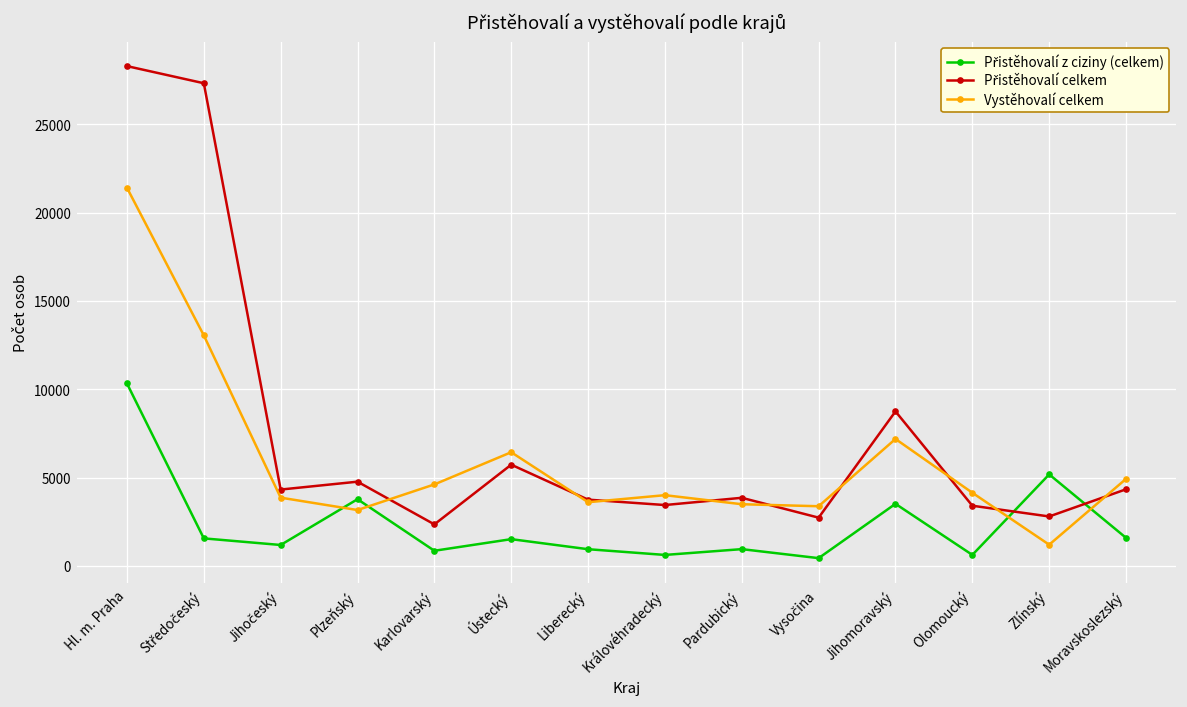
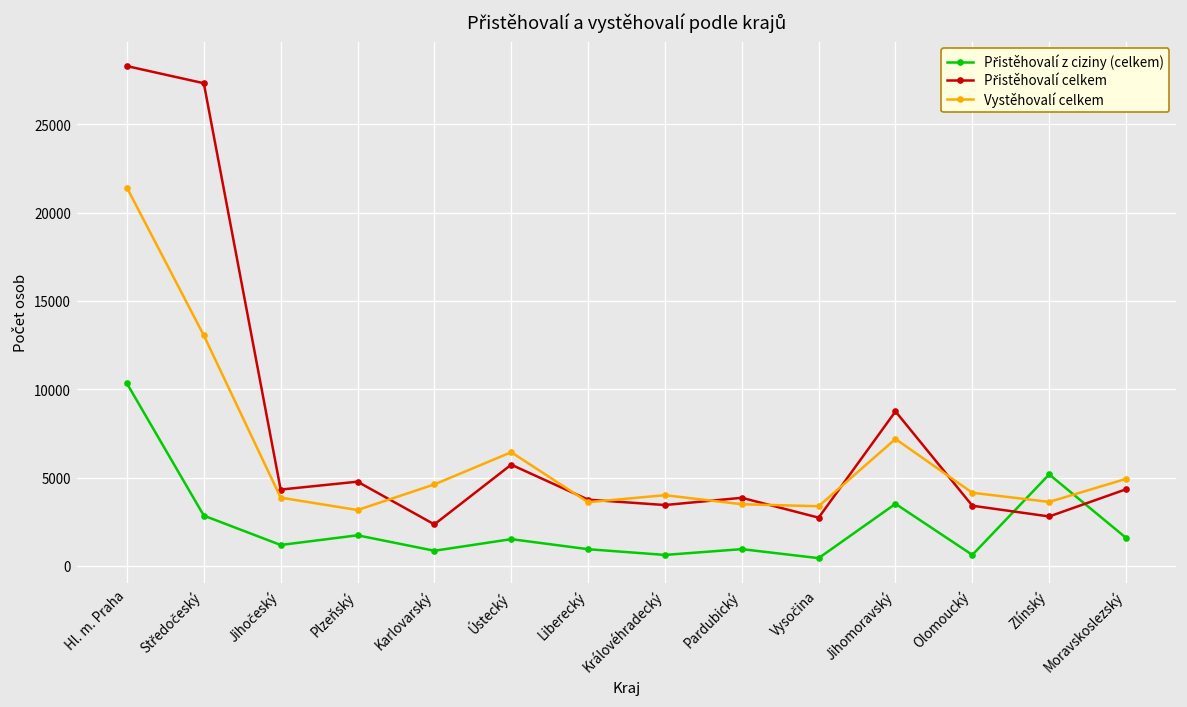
  {
    "Přistěhovalí z ciziny (celkem)": {
      "Hl. m. Praha": 10300,
-     "Středočeský": 1600,
+     "Středočeský": 2800,
      "Jihočeský": 1200,
-     "Plzeňský": 3800,
+     "Plzeňský": 1700,
      "Karlovarský": 900,
      "Ústecký": 1500,
      "Liberecký": 900,
      "Královéhradecký": 600,
      "Pardubický": 1000,
      "Vysočina": 400,
      "Jihomoravský": 3500,
      "Olomoucký": 600,
      "Zlínský": 5200,
      "Moravskoslezský": 1600
    },
    "Přistěhovalí celkem": {
      "Hl. m. Praha": 28300,
      "Středočeský": 27300,
      "Jihočeský": 4300,
      "Plzeňský": 4800,
      "Karlovarský": 2400,
      "Ústecký": 5700,
      "Královéhradecký": 3400,
      "Pardubický": 3900,
      "Vysočina": 2700,
      "Jihomoravský": 8700,
      "Olomoucký": 3400,
      "Zlínský": 2800,
      "Moravskoslezský": 4300
    },
    "Vystěhovalí celkem": {
      "Hl. m. Praha": 21400,
      "Středočeský": 13000,
      "Jihočeský": 3900,
      "Plzeňský": 3200,
      "Karlovarský": 4600,
      "Ústecký": 6400,
      "Královéhradecký": 4000,
      "Pardubický": 3500,
      "Vysočina": 3400,
      "Jihomoravský": 7200,
      "Olomoucký": 4100,
-     "Zlínský": 1200,
+     "Zlínský": 3600,
      "Moravskoslezský": 4900
    }
  }
